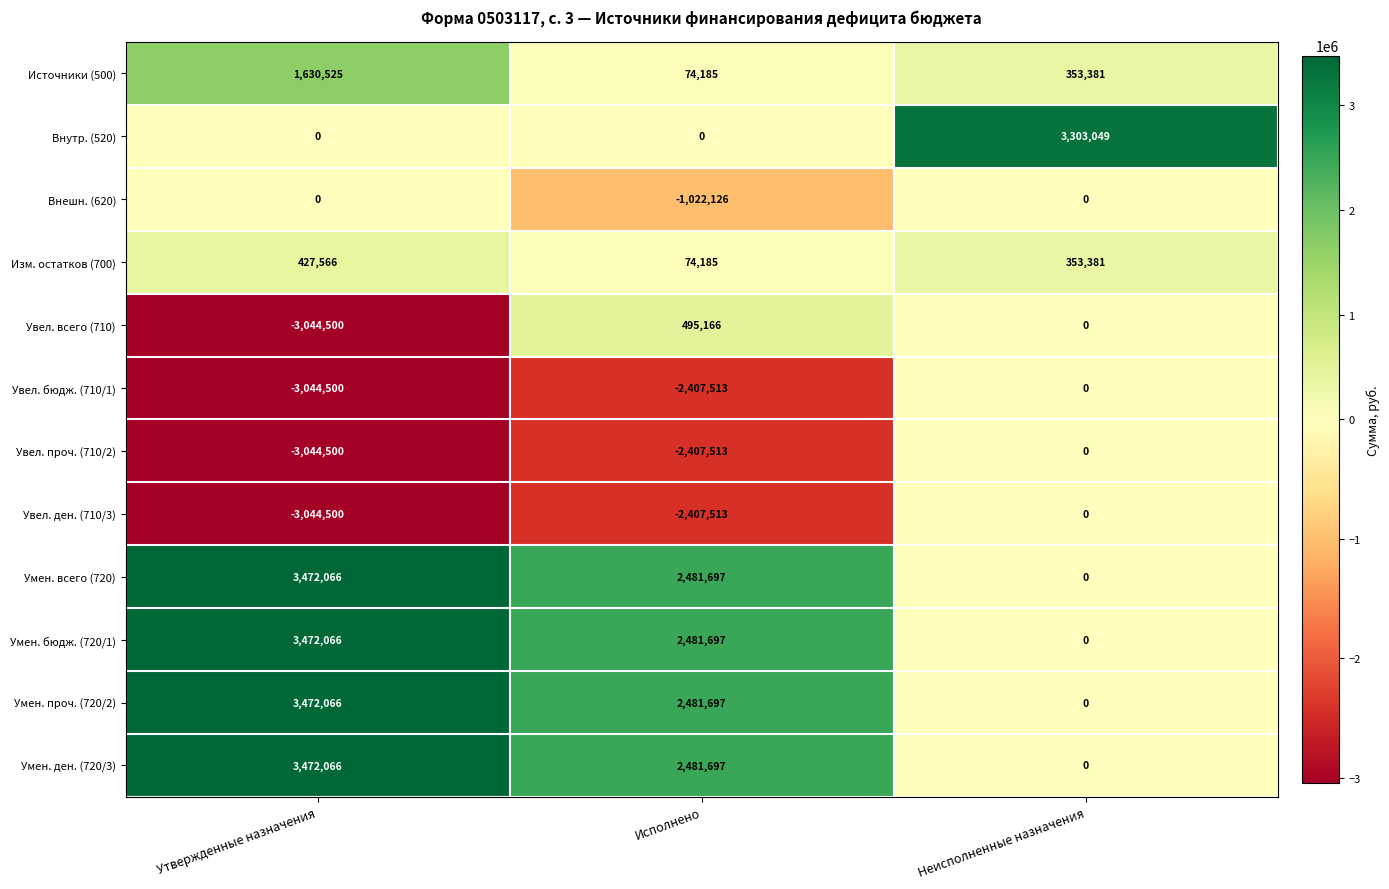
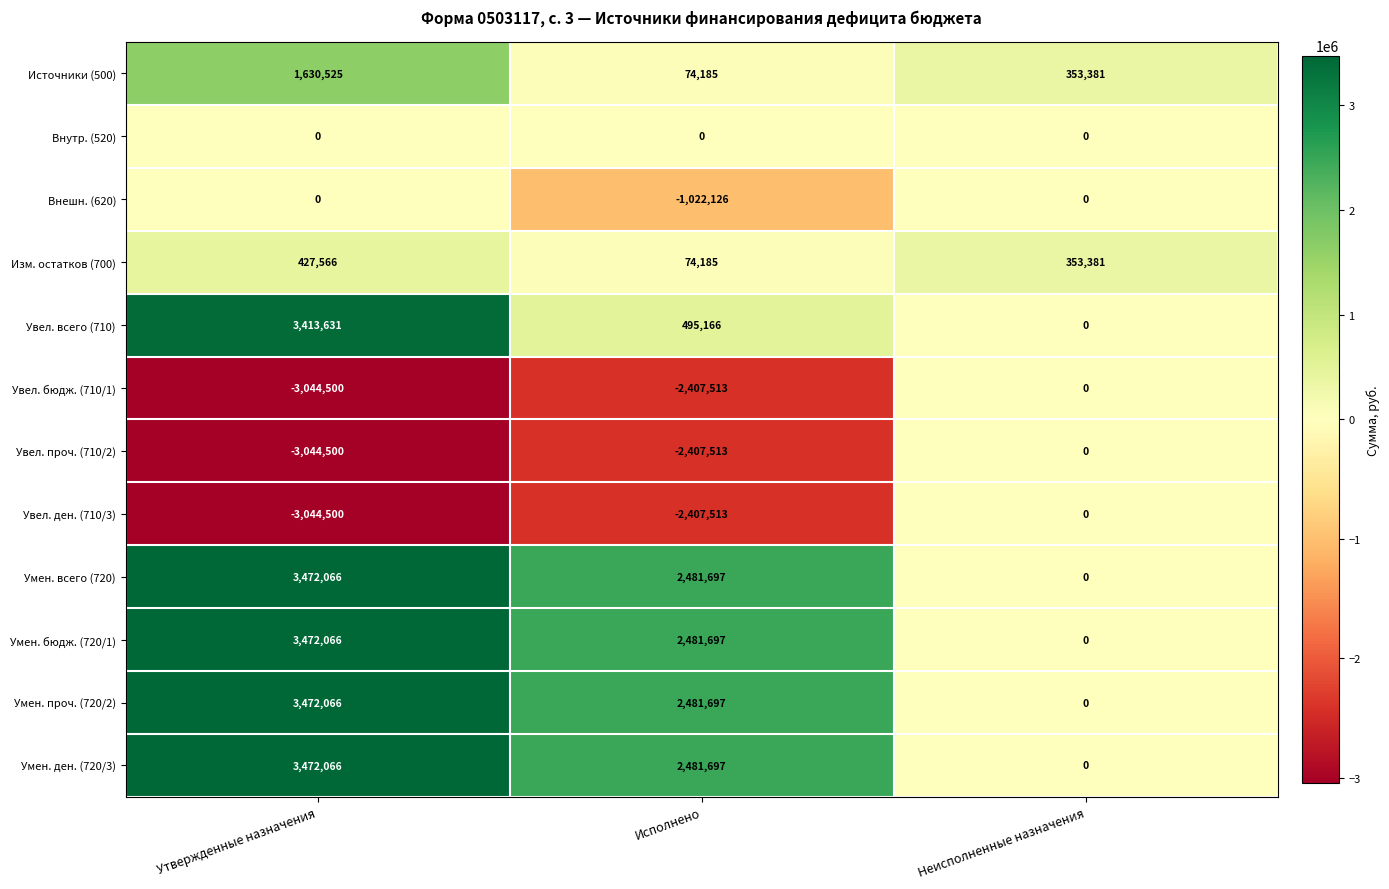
  {
    "Источники (500)": {
      "Утвержденные назначения": "1,630,525",
      "Исполнено": "74,185",
      "Неисполненные назначения": "353,381"
    },
    "Внутр. (520)": {
      "Утвержденные назначения": "0",
      "Исполнено": "0",
-     "Неисполненные назначения": "3,303,049"
+     "Неисполненные назначения": "0"
    },
    "Внешн. (620)": {
      "Утвержденные назначения": "0",
      "Исполнено": "-1,022,126",
      "Неисполненные назначения": "0"
    },
    "Изм. остатков (700)": {
      "Утвержденные назначения": "427,566",
      "Исполнено": "74,185",
      "Неисполненные назначения": "353,381"
    },
    "Увел. всего (710)": {
-     "Утвержденные назначения": "-3,044,500",
+     "Утвержденные назначения": "3,413,631",
      "Исполнено": "495,166",
      "Неисполненные назначения": "0"
    },
    "Увел. бюдж. (710/1)": {
      "Утвержденные назначения": "-3,044,500",
      "Исполнено": "-2,407,513",
      "Неисполненные назначения": "0"
    },
    "Увел. проч. (710/2)": {
      "Утвержденные назначения": "-3,044,500",
      "Исполнено": "-2,407,513",
      "Неисполненные назначения": "0"
    },
    "Увел. ден. (710/3)": {
      "Утвержденные назначения": "-3,044,500",
      "Исполнено": "-2,407,513",
      "Неисполненные назначения": "0"
    },
    "Умен. всего (720)": {
      "Утвержденные назначения": "3,472,066",
      "Исполнено": "2,481,697",
      "Неисполненные назначения": "0"
    },
    "Умен. бюдж. (720/1)": {
      "Утвержденные назначения": "3,472,066",
      "Исполнено": "2,481,697",
      "Неисполненные назначения": "0"
    },
    "Умен. проч. (720/2)": {
      "Утвержденные назначения": "3,472,066",
      "Исполнено": "2,481,697",
      "Неисполненные назначения": "0"
    },
    "Умен. ден. (720/3)": {
      "Утвержденные назначения": "3,472,066",
      "Исполнено": "2,481,697",
      "Неисполненные назначения": "0"
    }
  }
